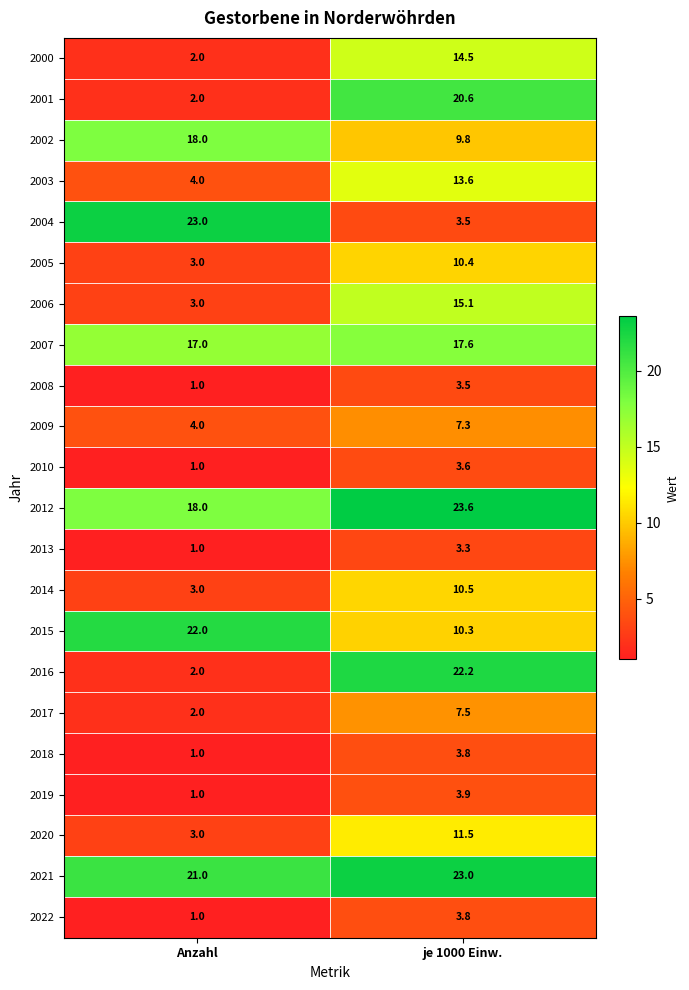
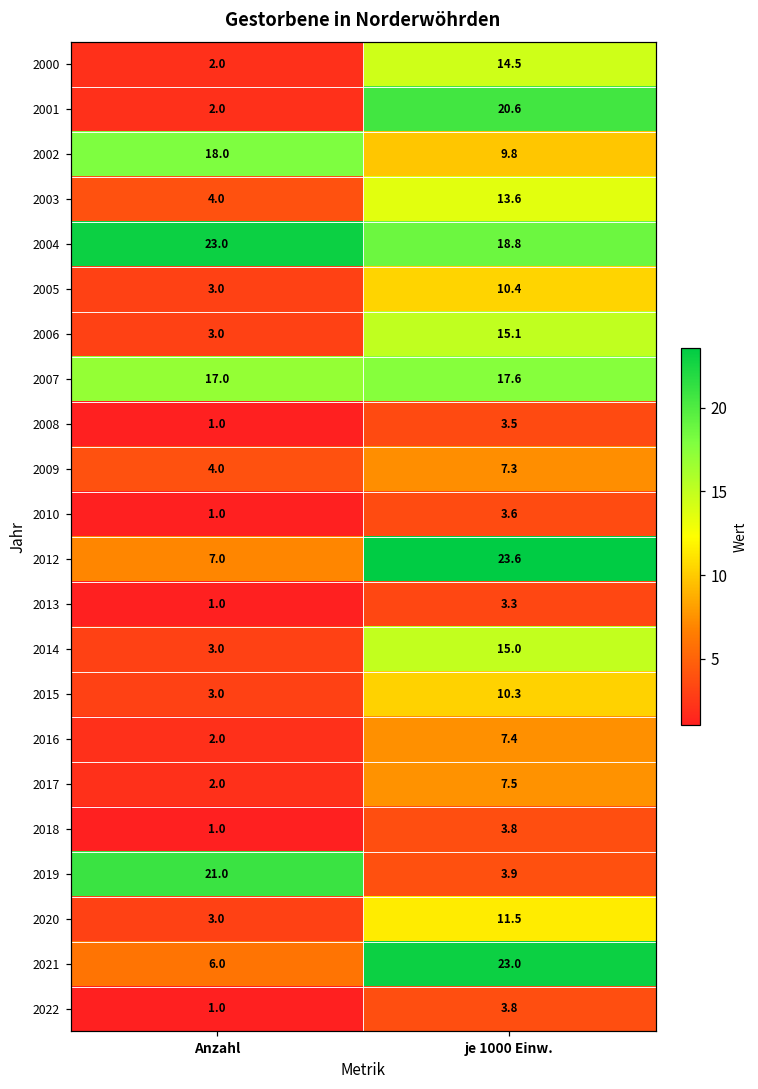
  {
    "2000": {
      "Anzahl": 2.0,
      "je 1000 Einw.": 14.5
    },
    "2001": {
      "Anzahl": 2.0,
      "je 1000 Einw.": 20.6
    },
    "2002": {
      "Anzahl": 18.0,
      "je 1000 Einw.": 9.8
    },
    "2003": {
      "Anzahl": 4.0,
      "je 1000 Einw.": 13.6
    },
    "2004": {
      "Anzahl": 23.0,
-     "je 1000 Einw.": 3.5
+     "je 1000 Einw.": 18.8
    },
    "2005": {
      "Anzahl": 3.0,
      "je 1000 Einw.": 10.4
    },
    "2006": {
      "Anzahl": 3.0,
      "je 1000 Einw.": 15.1
    },
    "2007": {
      "Anzahl": 17.0,
      "je 1000 Einw.": 17.6
    },
    "2008": {
      "Anzahl": 1.0,
      "je 1000 Einw.": 3.5
    },
    "2009": {
      "Anzahl": 4.0,
      "je 1000 Einw.": 7.3
    },
    "2010": {
      "Anzahl": 1.0,
      "je 1000 Einw.": 3.6
    },
    "2012": {
-     "Anzahl": 18.0,
+     "Anzahl": 7.0,
      "je 1000 Einw.": 23.6
    },
    "2013": {
      "Anzahl": 1.0,
      "je 1000 Einw.": 3.3
    },
    "2014": {
      "Anzahl": 3.0,
-     "je 1000 Einw.": 10.5
+     "je 1000 Einw.": 15.0
    },
    "2015": {
-     "Anzahl": 22.0,
+     "Anzahl": 3.0,
      "je 1000 Einw.": 10.3
    },
    "2016": {
      "Anzahl": 2.0,
-     "je 1000 Einw.": 22.2
+     "je 1000 Einw.": 7.4
    },
    "2017": {
      "Anzahl": 2.0,
      "je 1000 Einw.": 7.5
    },
    "2018": {
      "Anzahl": 1.0,
      "je 1000 Einw.": 3.8
    },
    "2019": {
-     "Anzahl": 1.0,
+     "Anzahl": 21.0,
      "je 1000 Einw.": 3.9
    },
    "2020": {
      "Anzahl": 3.0,
      "je 1000 Einw.": 11.5
    },
    "2021": {
-     "Anzahl": 21.0,
+     "Anzahl": 6.0,
      "je 1000 Einw.": 23.0
    },
    "2022": {
      "Anzahl": 1.0,
      "je 1000 Einw.": 3.8
    }
  }
